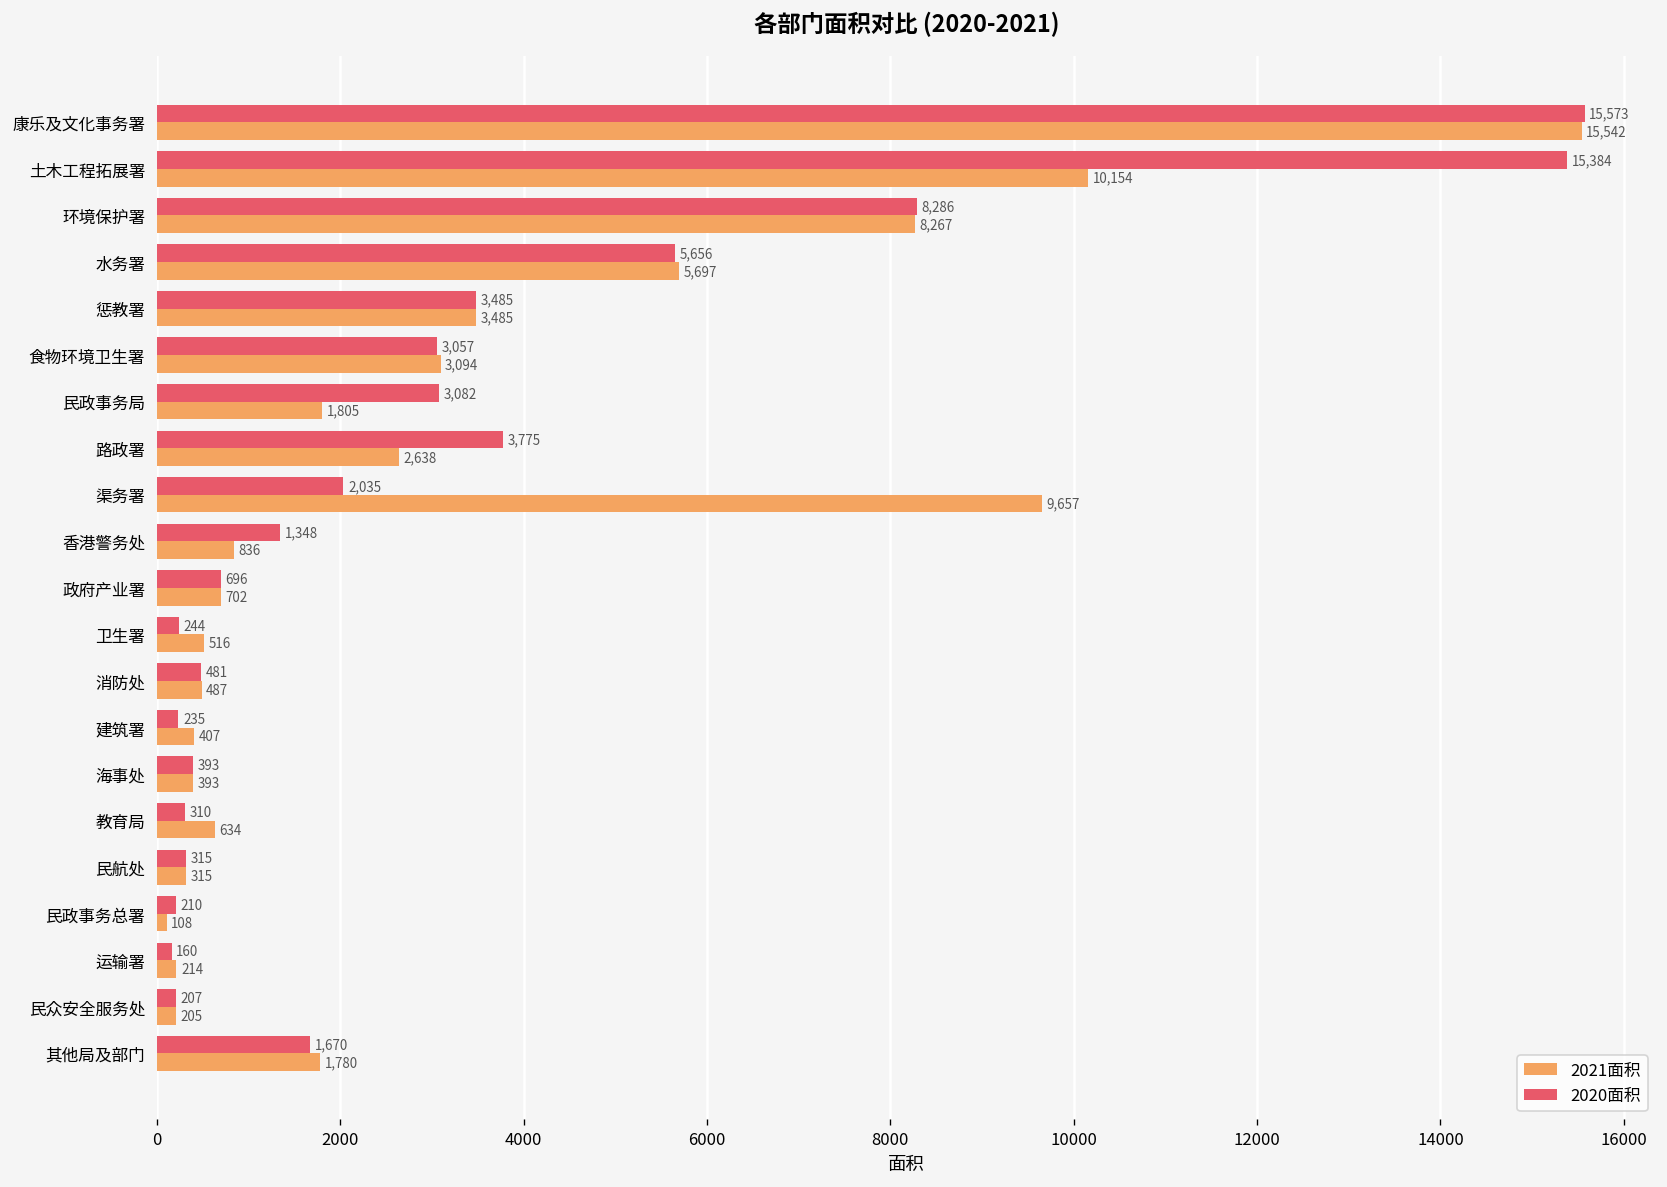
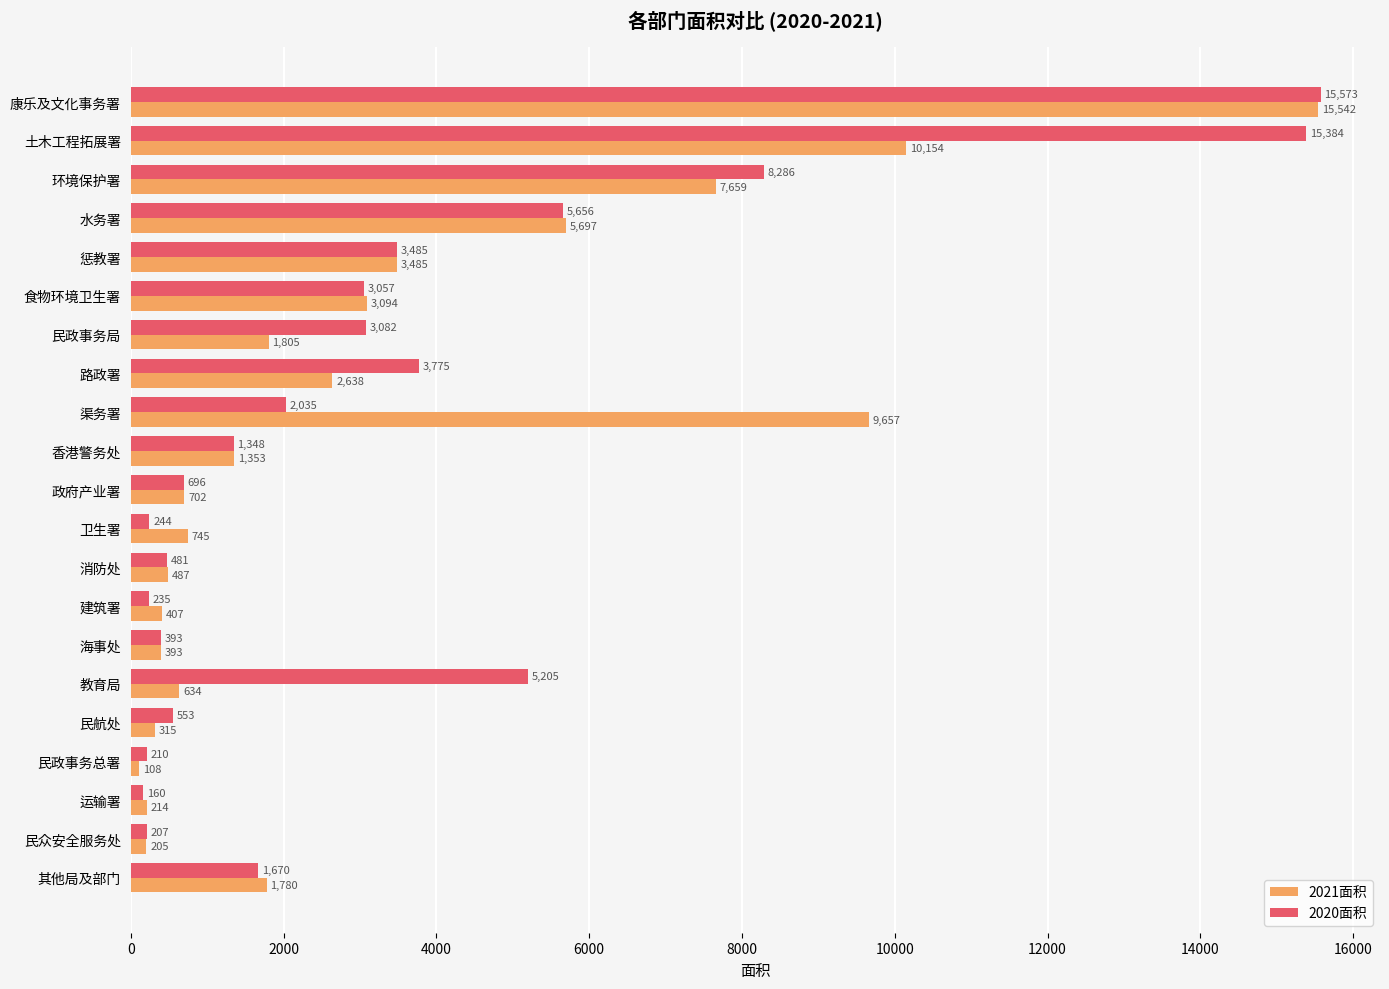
  {
    "2021面积": {
      "康乐及文化事务署": "15,542",
      "土木工程拓展署": "10,154",
-     "环境保护署": "8,267",
+     "环境保护署": "7,659",
      "水务署": "5,697",
      "惩教署": "3,485",
      "食物环境卫生署": "3,094",
      "民政事务局": "1,805",
      "路政署": "2,638",
      "渠务署": "9,657",
-     "香港警务处": "836",
+     "香港警务处": "1,353",
      "政府产业署": "702",
-     "卫生署": "516",
+     "卫生署": "745",
      "消防处": "487",
      "建筑署": "407",
      "海事处": "393",
      "教育局": "634",
      "民航处": "315",
      "民政事务总署": "108",
      "运输署": "214",
      "民众安全服务处": "205",
      "其他局及部门": "1,780"
    },
    "2020面积": {
      "康乐及文化事务署": "15,573",
      "土木工程拓展署": "15,384",
      "环境保护署": "8,286",
      "水务署": "5,656",
      "惩教署": "3,485",
      "食物环境卫生署": "3,057",
      "民政事务局": "3,082",
      "路政署": "3,775",
      "渠务署": "2,035",
      "香港警务处": "1,348",
      "政府产业署": "696",
      "卫生署": "244",
      "消防处": "481",
      "建筑署": "235",
      "海事处": "393",
-     "教育局": "310",
-     "民航处": "315",
+     "教育局": "5,205",
+     "民航处": "553",
      "民政事务总署": "210",
      "运输署": "160",
      "民众安全服务处": "207",
      "其他局及部门": "1,670"
    }
  }
